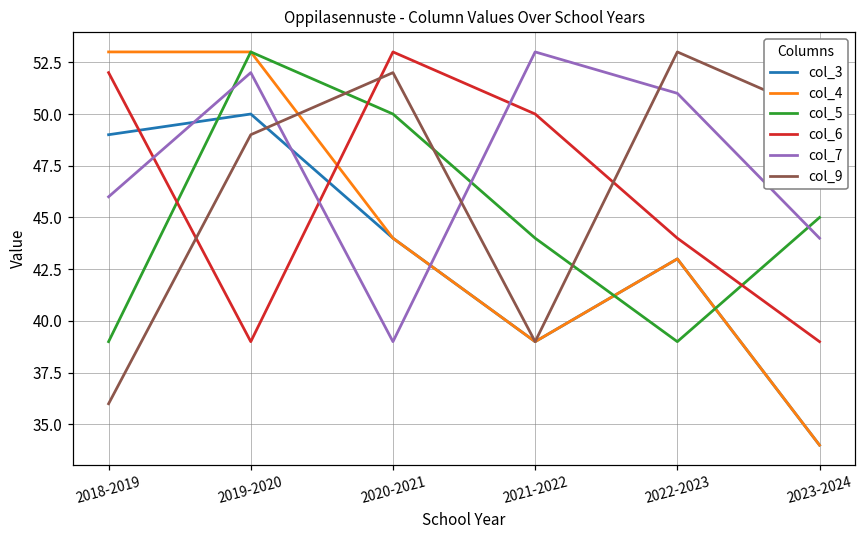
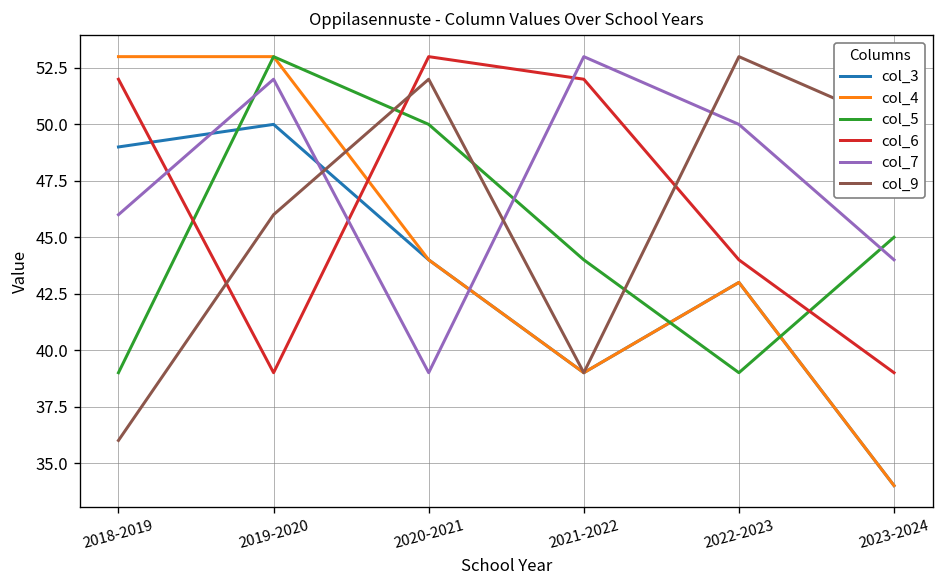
  {
    "col_3": {
      "2018-2019": 49,
      "2019-2020": 50
    },
    "col_4": {
      "2018-2019": 53
    },
    "col_5": {
      "2018-2019": 39,
      "2020-2021": 50,
      "2021-2022": 44,
      "2022-2023": 39,
      "2023-2024": 45
    },
    "col_6": {
      "2018-2019": 52,
      "2019-2020": 39,
      "2020-2021": 53,
-     "2021-2022": 50,
+     "2021-2022": 52,
      "2022-2023": 44,
      "2023-2024": 39
    },
    "col_7": {
      "2018-2019": 46,
      "2019-2020": 52,
      "2020-2021": 39,
      "2021-2022": 53,
-     "2022-2023": 51,
+     "2022-2023": 50,
      "2023-2024": 44
    },
    "col_9": {
      "2018-2019": 36,
-     "2019-2020": 49,
+     "2019-2020": 46,
      "2020-2021": 52,
      "2022-2023": 53
    }
  }
